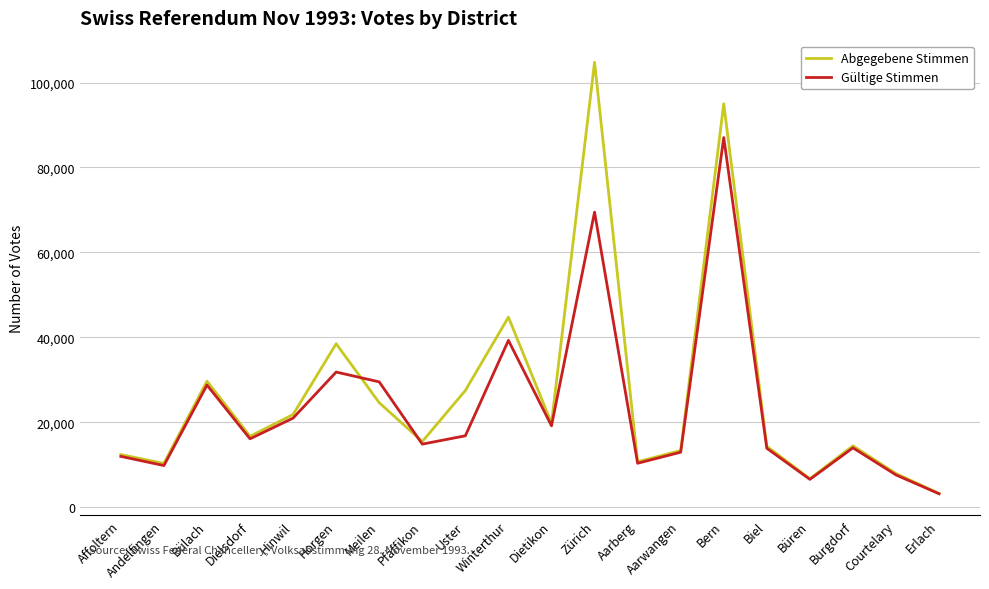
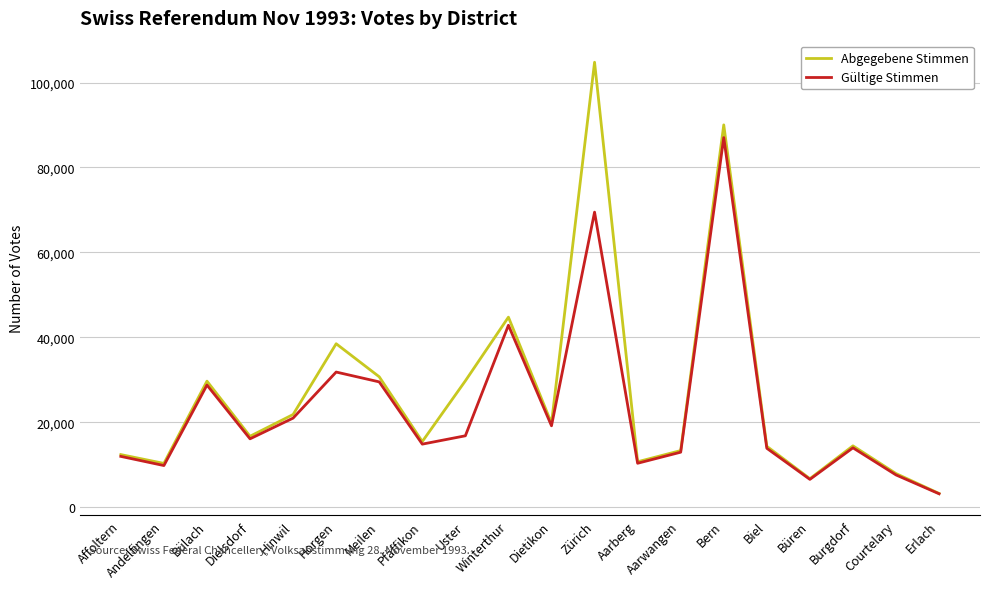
  {
    "Abgegebene Stimmen": {
      "Bülach": "30,000",
      "Hinwil": "22,000",
      "Horgen": "38,000",
-     "Meilen": "25,000",
+     "Meilen": "31,000",
      "Pfäffikon": "15,000",
-     "Uster": "27,000",
+     "Uster": "30,000",
      "Winterthur": "45,000",
      "Dietikon": "20,000",
      "Zürich": "105,000",
-     "Bern": "95,000"
+     "Bern": "90,000"
    },
    "Gültige Stimmen": {
      "Bülach": "29,000",
      "Hinwil": "21,000",
      "Horgen": "32,000",
      "Meilen": "30,000",
      "Pfäffikon": "15,000",
      "Uster": "17,000",
-     "Winterthur": "39,000",
+     "Winterthur": "43,000",
      "Dietikon": "19,000",
      "Zürich": "69,000",
      "Bern": "87,000"
    }
  }
